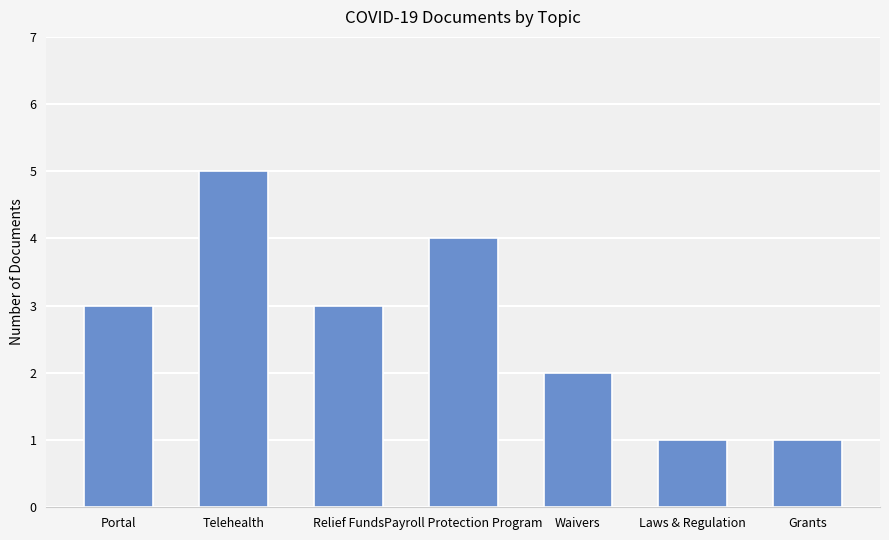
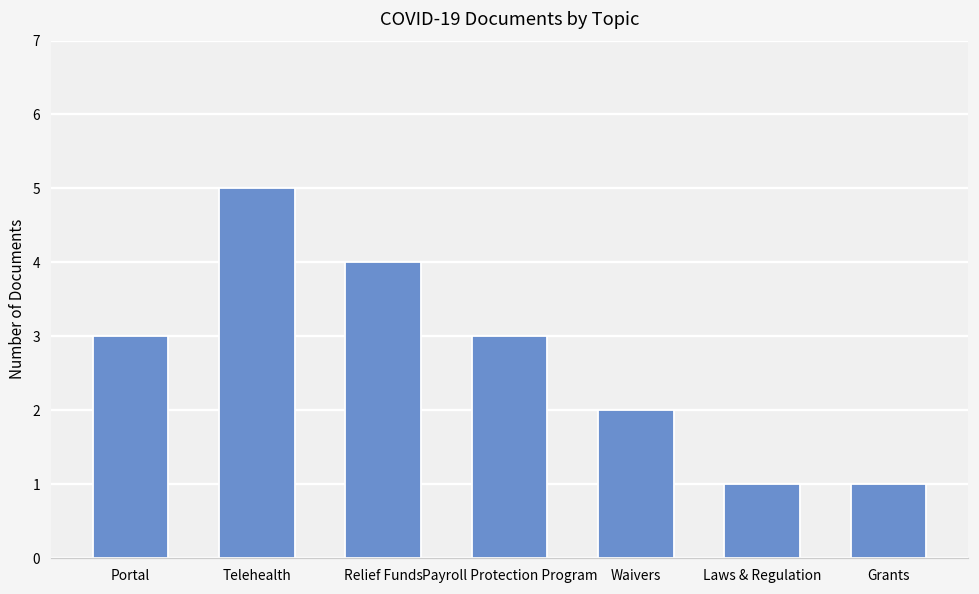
  {
    "Portal": 3,
    "Telehealth": 5,
-   "Relief Funds": 3,
-   "Payroll Protection Program": 4,
+   "Relief Funds": 4,
+   "Payroll Protection Program": 3,
    "Waivers": 2,
    "Laws & Regulation": 1,
    "Grants": 1
  }
